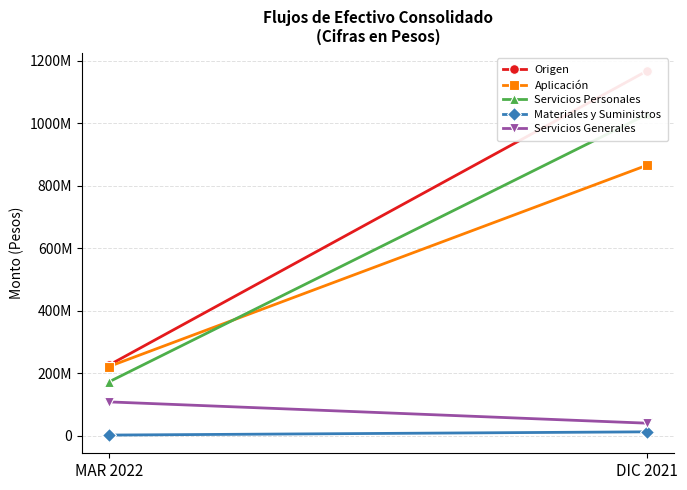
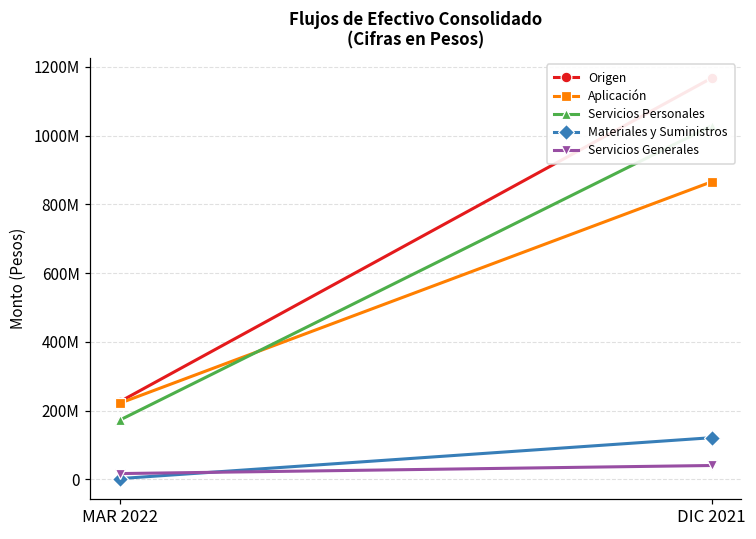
  {
    "Aplicación": {
      "DIC 2021": 870000000
    },
    "Servicios Personales": {
      "MAR 2022": 170000000
    },
    "Materiales y Suministros": {
      "MAR 2022": 0,
-     "DIC 2021": 10000000
+     "DIC 2021": 120000000
    },
    "Servicios Generales": {
-     "MAR 2022": 110000000,
+     "MAR 2022": 20000000,
      "DIC 2021": 40000000
    }
  }
